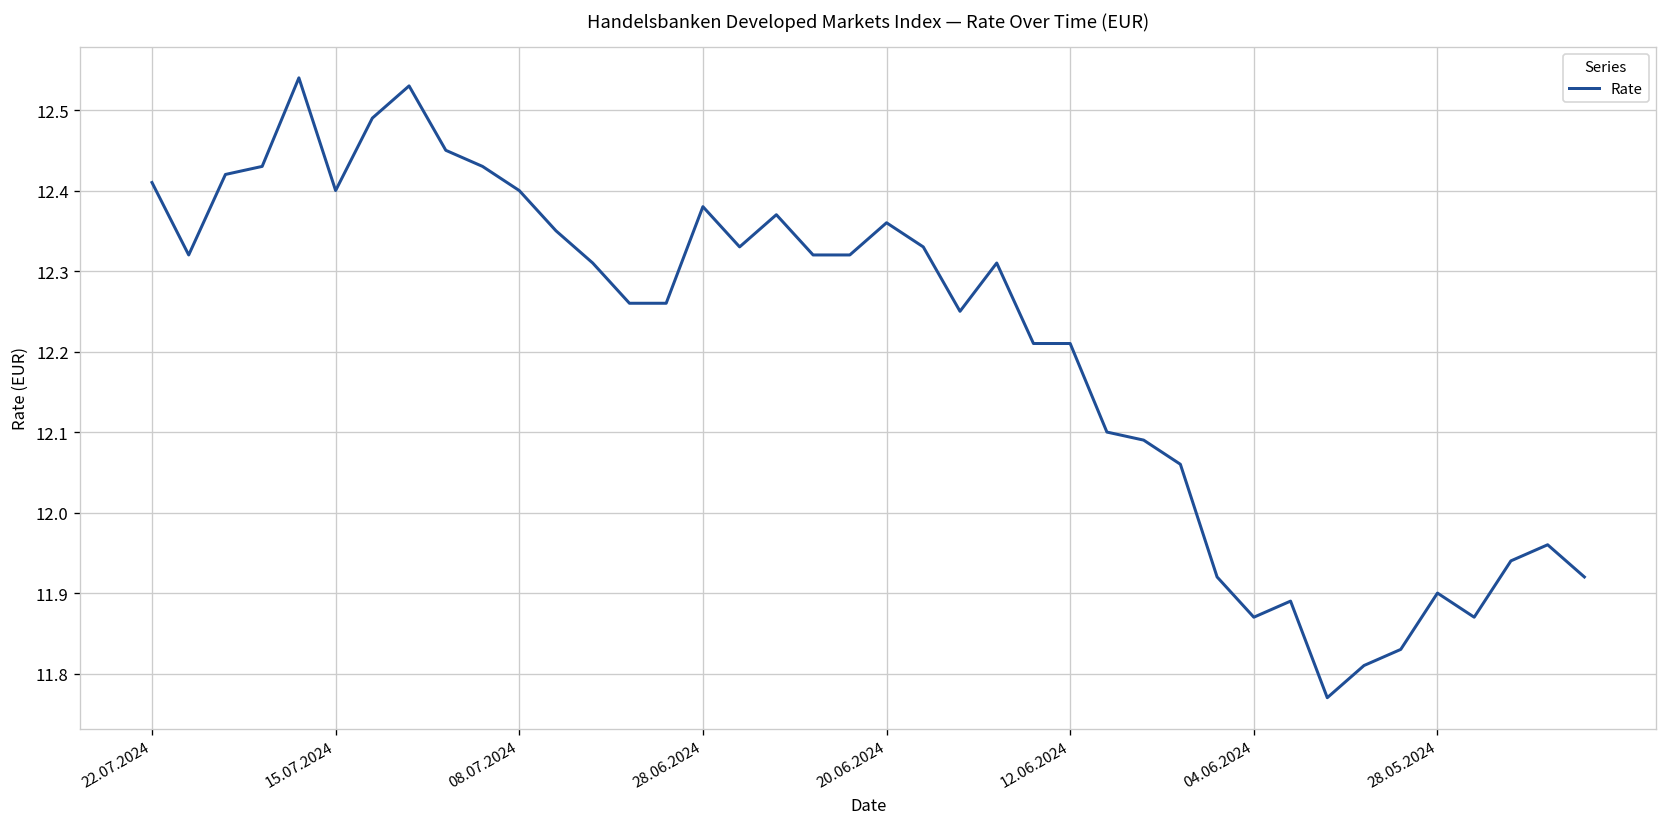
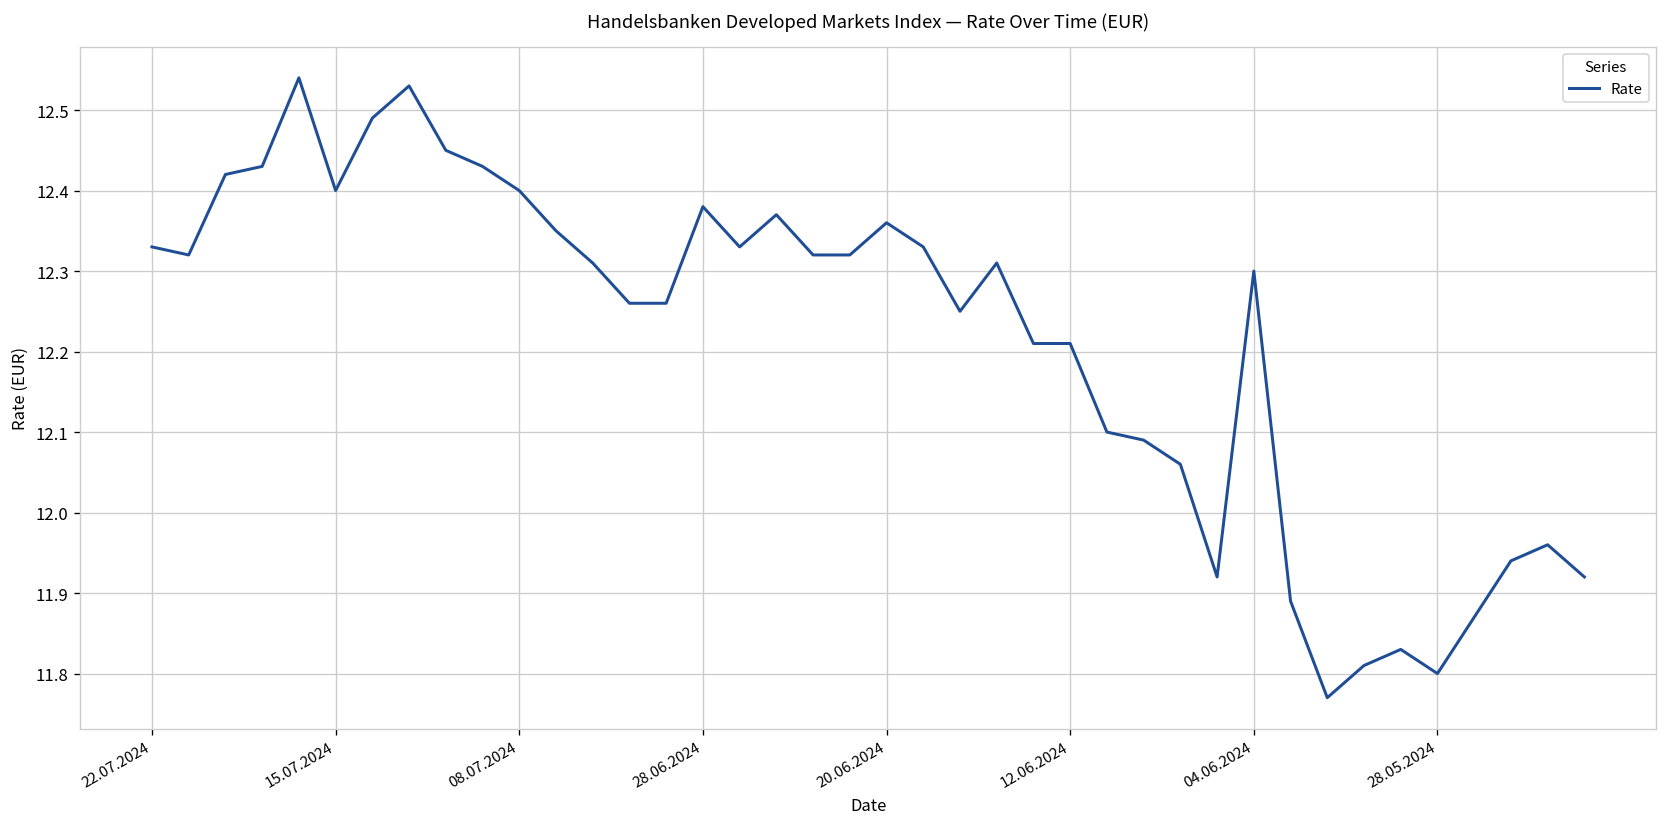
  {
-   "22.07.2024": 12.41,
+   "22.07.2024": 12.33,
    "15.07.2024": 12.40,
    "08.07.2024": 12.40,
    "28.06.2024": 12.38,
    "20.06.2024": 12.36,
    "12.06.2024": 12.21,
-   "04.06.2024": 11.87,
-   "28.05.2024": 11.9
+   "04.06.2024": 12.30,
+   "28.05.2024": 11.8
  }
